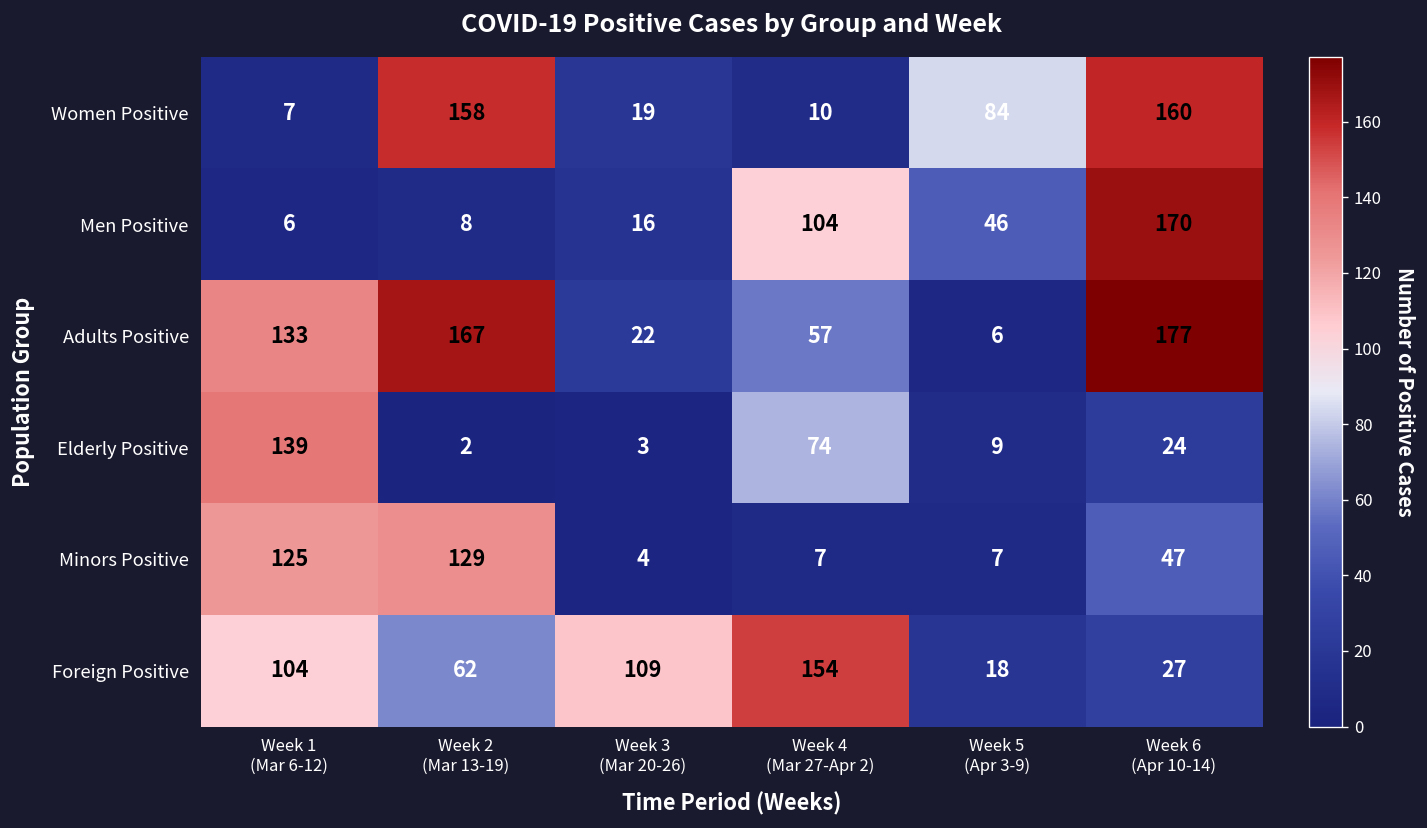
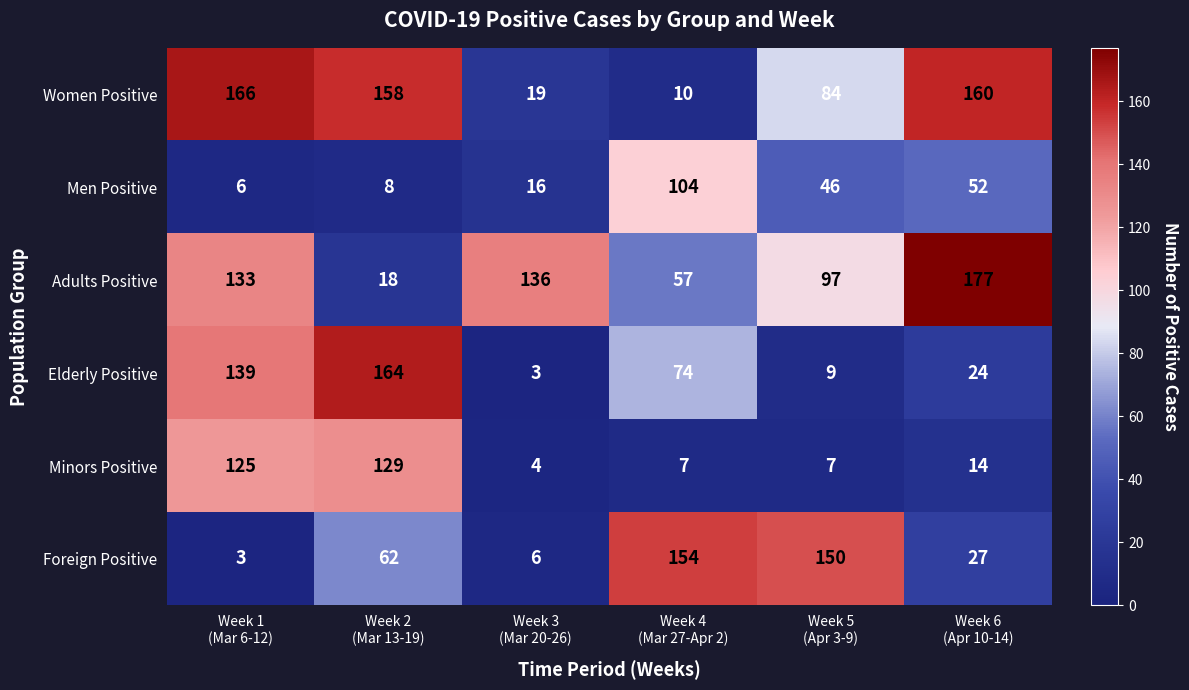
  {
    "Women Positive": {
-     "Week 1 (Mar 6-12)": 7,
+     "Week 1 (Mar 6-12)": 166,
      "Week 2 (Mar 13-19)": 158,
      "Week 3 (Mar 20-26)": 19,
      "Week 4 (Mar 27-Apr 2)": 10,
      "Week 6 (Apr 10-14)": 160
    },
    "Men Positive": {
      "Week 1 (Mar 6-12)": 6,
      "Week 2 (Mar 13-19)": 8,
      "Week 3 (Mar 20-26)": 16,
      "Week 4 (Mar 27-Apr 2)": 104,
      "Week 5 (Apr 3-9)": 46,
-     "Week 6 (Apr 10-14)": 170
+     "Week 6 (Apr 10-14)": 52
    },
    "Adults Positive": {
      "Week 1 (Mar 6-12)": 133,
-     "Week 2 (Mar 13-19)": 167,
-     "Week 3 (Mar 20-26)": 22,
+     "Week 2 (Mar 13-19)": 18,
+     "Week 3 (Mar 20-26)": 136,
      "Week 4 (Mar 27-Apr 2)": 57,
-     "Week 5 (Apr 3-9)": 6,
+     "Week 5 (Apr 3-9)": 97,
      "Week 6 (Apr 10-14)": 177
    },
    "Elderly Positive": {
      "Week 1 (Mar 6-12)": 139,
-     "Week 2 (Mar 13-19)": 2,
+     "Week 2 (Mar 13-19)": 164,
      "Week 3 (Mar 20-26)": 3,
      "Week 4 (Mar 27-Apr 2)": 74,
      "Week 5 (Apr 3-9)": 9,
      "Week 6 (Apr 10-14)": 24
    },
    "Minors Positive": {
      "Week 1 (Mar 6-12)": 125,
      "Week 2 (Mar 13-19)": 129,
      "Week 3 (Mar 20-26)": 4,
      "Week 4 (Mar 27-Apr 2)": 7,
      "Week 5 (Apr 3-9)": 7,
-     "Week 6 (Apr 10-14)": 47
+     "Week 6 (Apr 10-14)": 14
    },
    "Foreign Positive": {
-     "Week 1 (Mar 6-12)": 104,
+     "Week 1 (Mar 6-12)": 3,
      "Week 2 (Mar 13-19)": 62,
-     "Week 3 (Mar 20-26)": 109,
+     "Week 3 (Mar 20-26)": 6,
      "Week 4 (Mar 27-Apr 2)": 154,
-     "Week 5 (Apr 3-9)": 18,
+     "Week 5 (Apr 3-9)": 150,
      "Week 6 (Apr 10-14)": 27
    }
  }
